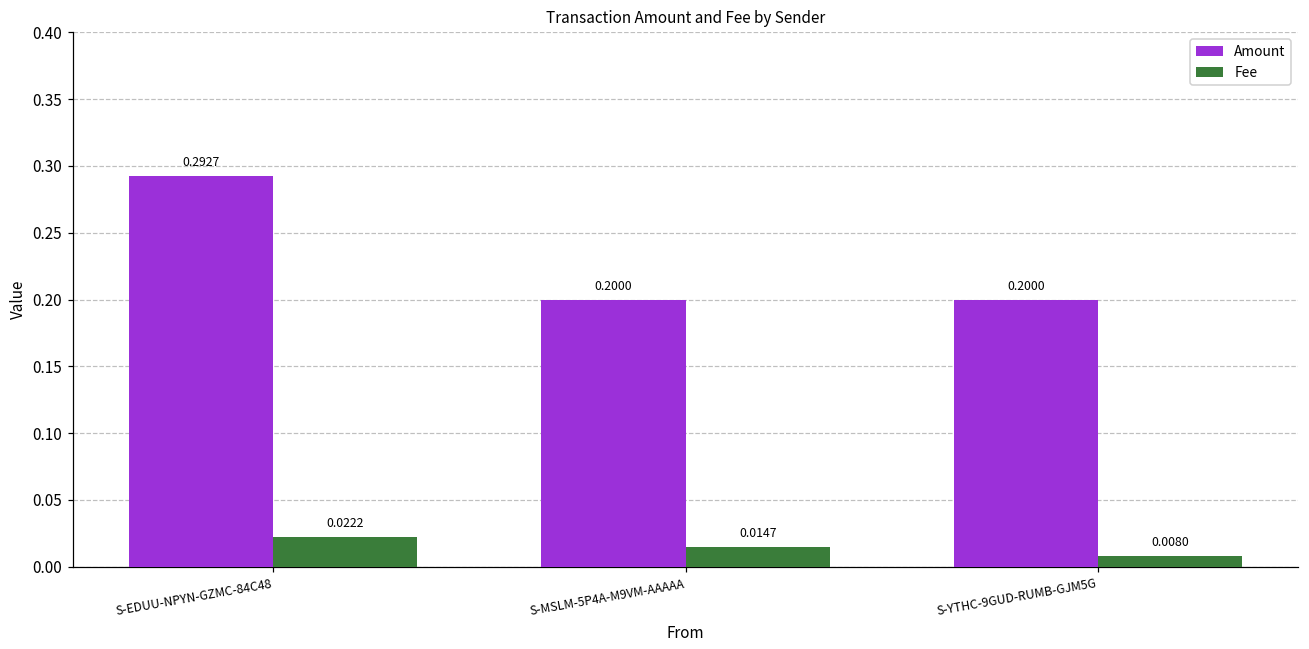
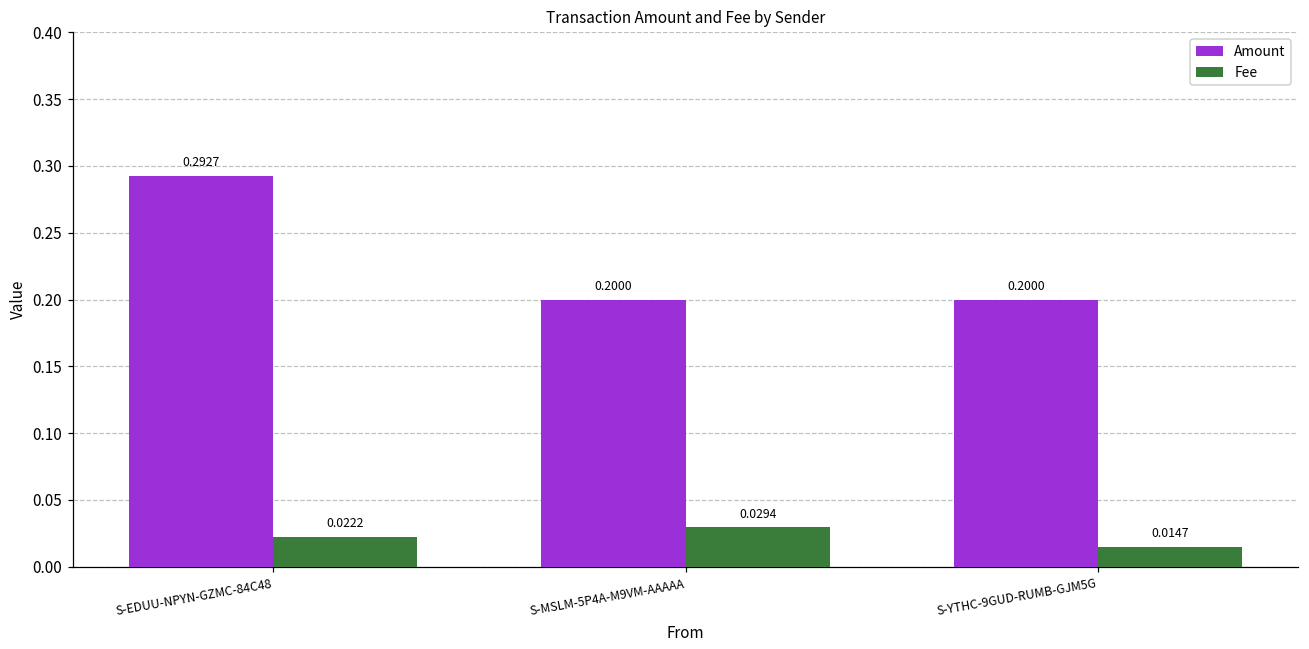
  {
    "Amount": {
      "S-EDUU-NPYN-GZMC-84C48": 0.2927,
      "S-MSLM-5P4A-M9VM-AAAAA": 0.2000,
      "S-YTHC-9GUD-RUMB-GJM5G": 0.2000
    },
    "Fee": {
      "S-EDUU-NPYN-GZMC-84C48": 0.0222,
-     "S-MSLM-5P4A-M9VM-AAAAA": 0.0147,
-     "S-YTHC-9GUD-RUMB-GJM5G": 0.0080
+     "S-MSLM-5P4A-M9VM-AAAAA": 0.0294,
+     "S-YTHC-9GUD-RUMB-GJM5G": 0.0147
    }
  }
